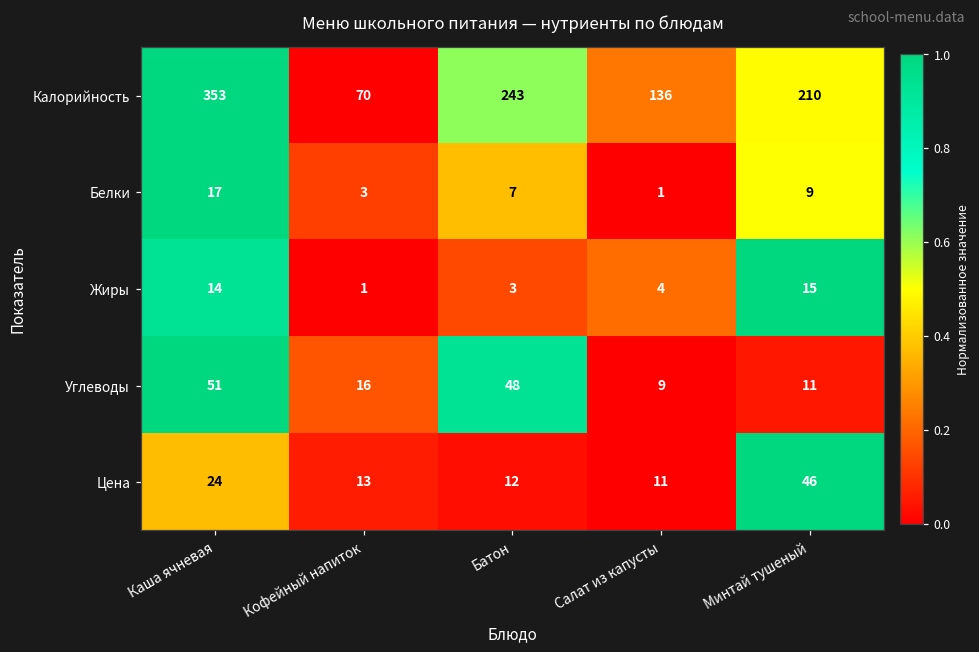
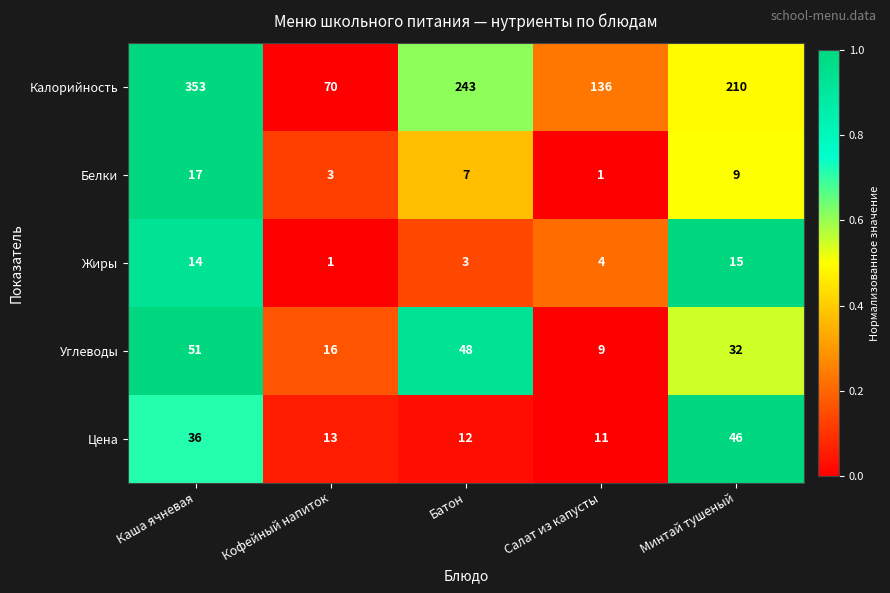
  {
    "Калорийность": {
      "Каша ячневая": 353,
      "Кофейный напиток": 70,
      "Батон": 243,
      "Салат из капусты": 136,
      "Минтай тушеный": 210
    },
    "Белки": {
      "Каша ячневая": 17,
      "Кофейный напиток": 3,
      "Батон": 7,
      "Салат из капусты": 1,
      "Минтай тушеный": 9
    },
    "Жиры": {
      "Каша ячневая": 14,
      "Кофейный напиток": 1,
      "Батон": 3,
      "Салат из капусты": 4,
      "Минтай тушеный": 15
    },
    "Углеводы": {
      "Каша ячневая": 51,
      "Кофейный напиток": 16,
      "Батон": 48,
      "Салат из капусты": 9,
-     "Минтай тушеный": 11
+     "Минтай тушеный": 32
    },
    "Цена": {
-     "Каша ячневая": 24,
+     "Каша ячневая": 36,
      "Кофейный напиток": 13,
      "Батон": 12,
      "Салат из капусты": 11,
      "Минтай тушеный": 46
    }
  }
